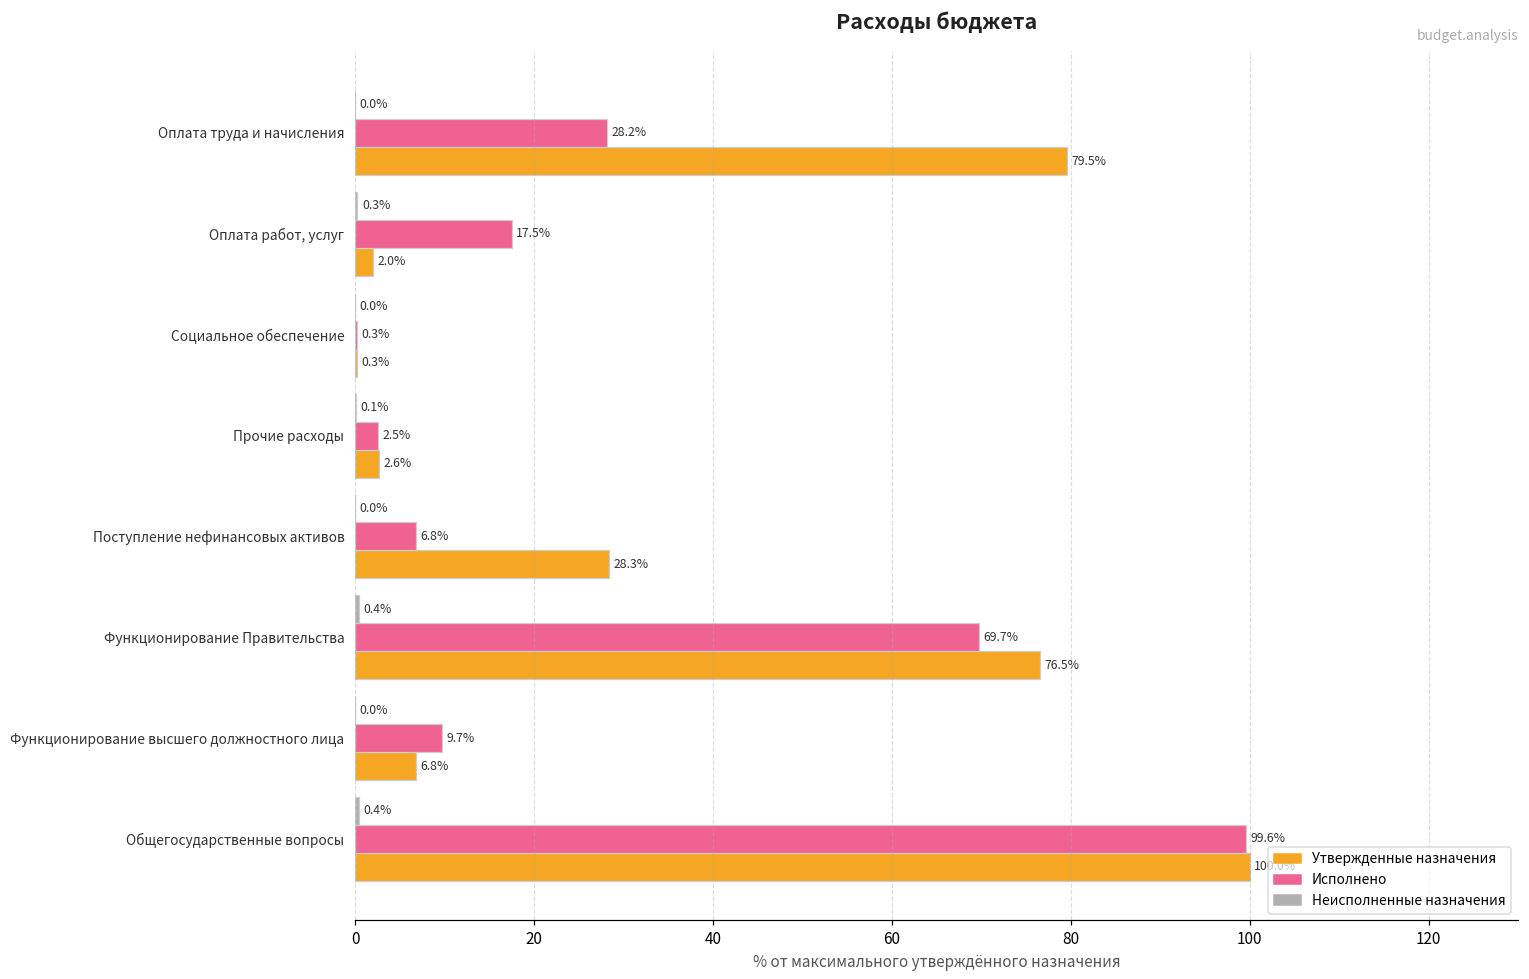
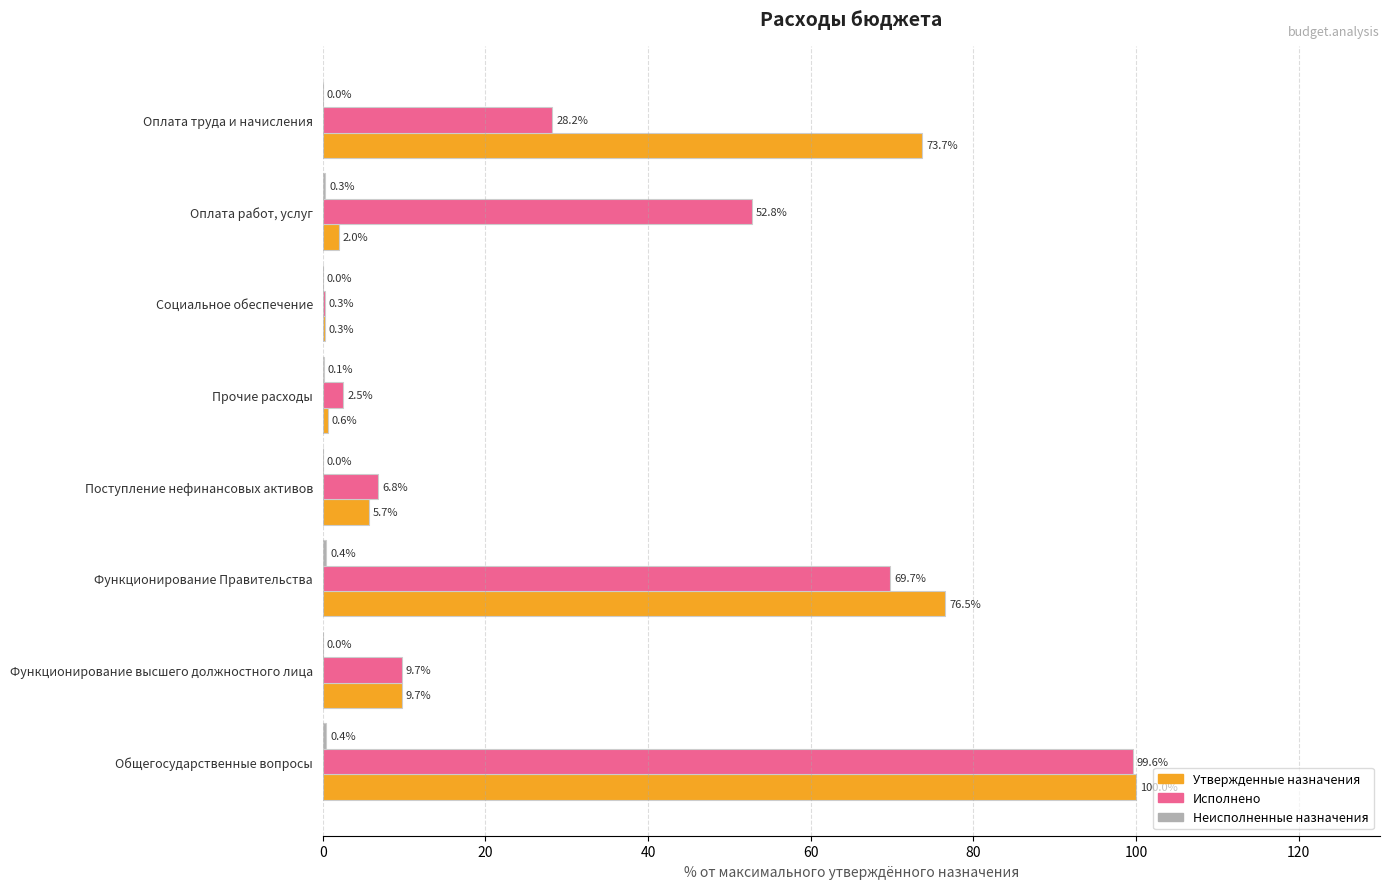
  {
    "Утвержденные назначения": {
-     "Оплата труда и начисления": "79.5%",
+     "Оплата труда и начисления": "73.7%",
      "Оплата работ, услуг": "2.0%",
      "Социальное обеспечение": "0.3%",
-     "Прочие расходы": "2.6%",
-     "Поступление нефинансовых активов": "28.3%",
+     "Прочие расходы": "0.6%",
+     "Поступление нефинансовых активов": "5.7%",
      "Функционирование Правительства": "76.5%",
-     "Функционирование высшего должностного лица": "6.8%"
+     "Функционирование высшего должностного лица": "9.7%"
    },
    "Исполнено": {
      "Оплата труда и начисления": "28.2%",
-     "Оплата работ, услуг": "17.5%",
+     "Оплата работ, услуг": "52.8%",
      "Социальное обеспечение": "0.3%",
      "Прочие расходы": "2.5%",
      "Поступление нефинансовых активов": "6.8%",
      "Функционирование Правительства": "69.7%",
      "Функционирование высшего должностного лица": "9.7%",
      "Общегосударственные вопросы": "99.6%"
    },
    "Неисполненные назначения": {
      "Оплата труда и начисления": "0.0%",
      "Оплата работ, услуг": "0.3%",
      "Социальное обеспечение": "0.0%",
      "Прочие расходы": "0.1%",
      "Поступление нефинансовых активов": "0.0%",
      "Функционирование Правительства": "0.4%",
      "Функционирование высшего должностного лица": "0.0%",
      "Общегосударственные вопросы": "0.4%"
    }
  }
